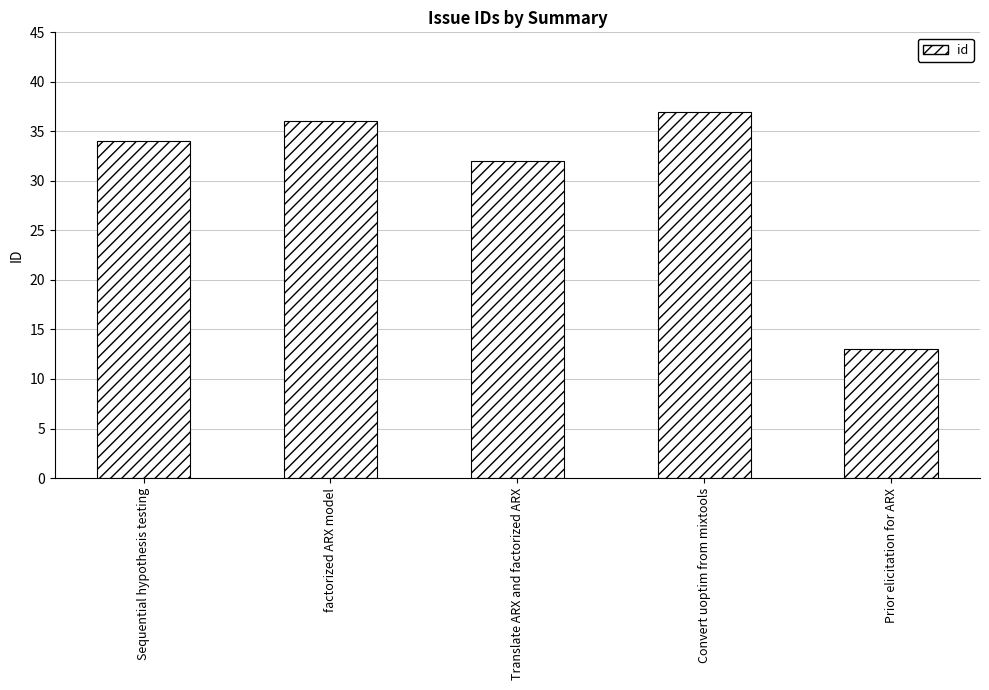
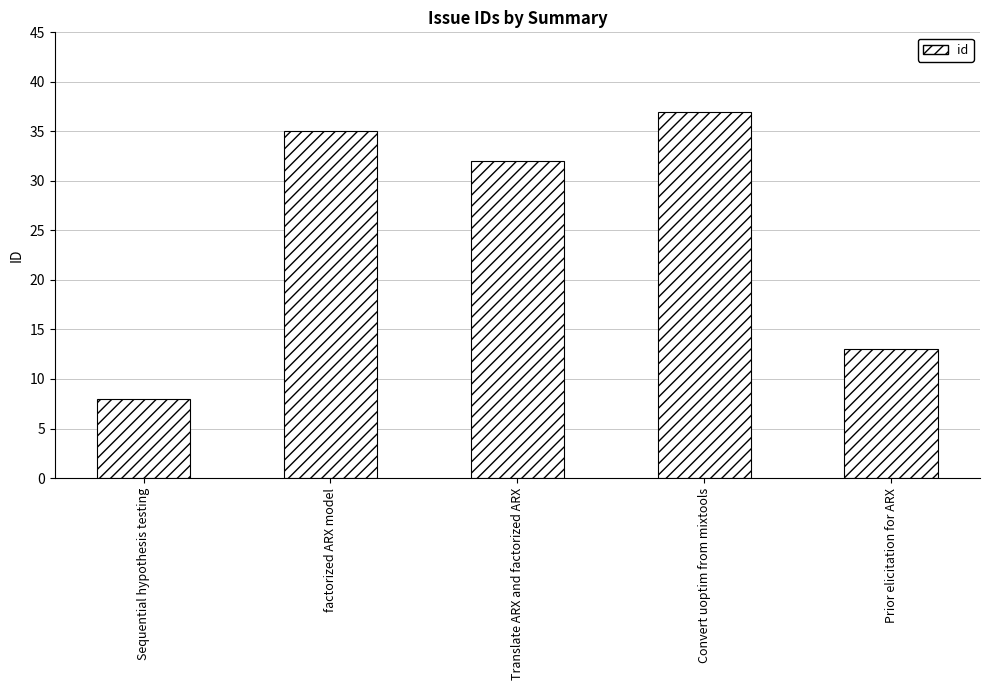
  {
-   "Sequential hypothesis testing": 34,
-   "factorized ARX model": 36,
+   "Sequential hypothesis testing": 8,
+   "factorized ARX model": 35,
    "Translate ARX and factorized ARX": 32,
    "Convert uoptim from mixtools": 37,
    "Prior elicitation for ARX": 13
  }
